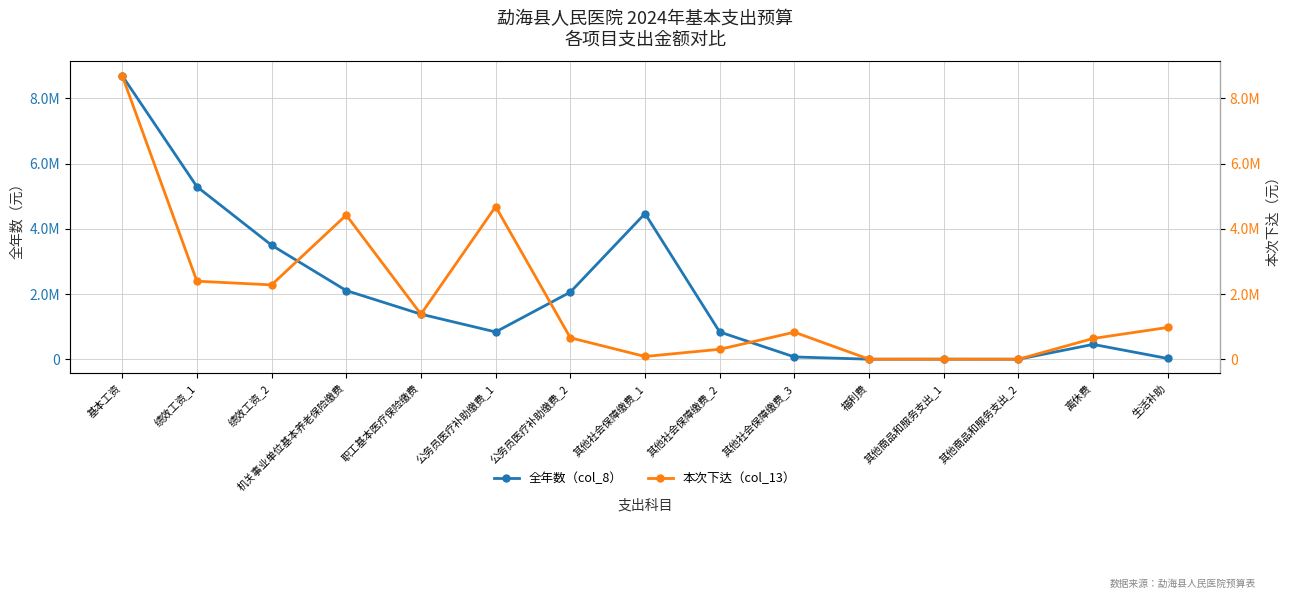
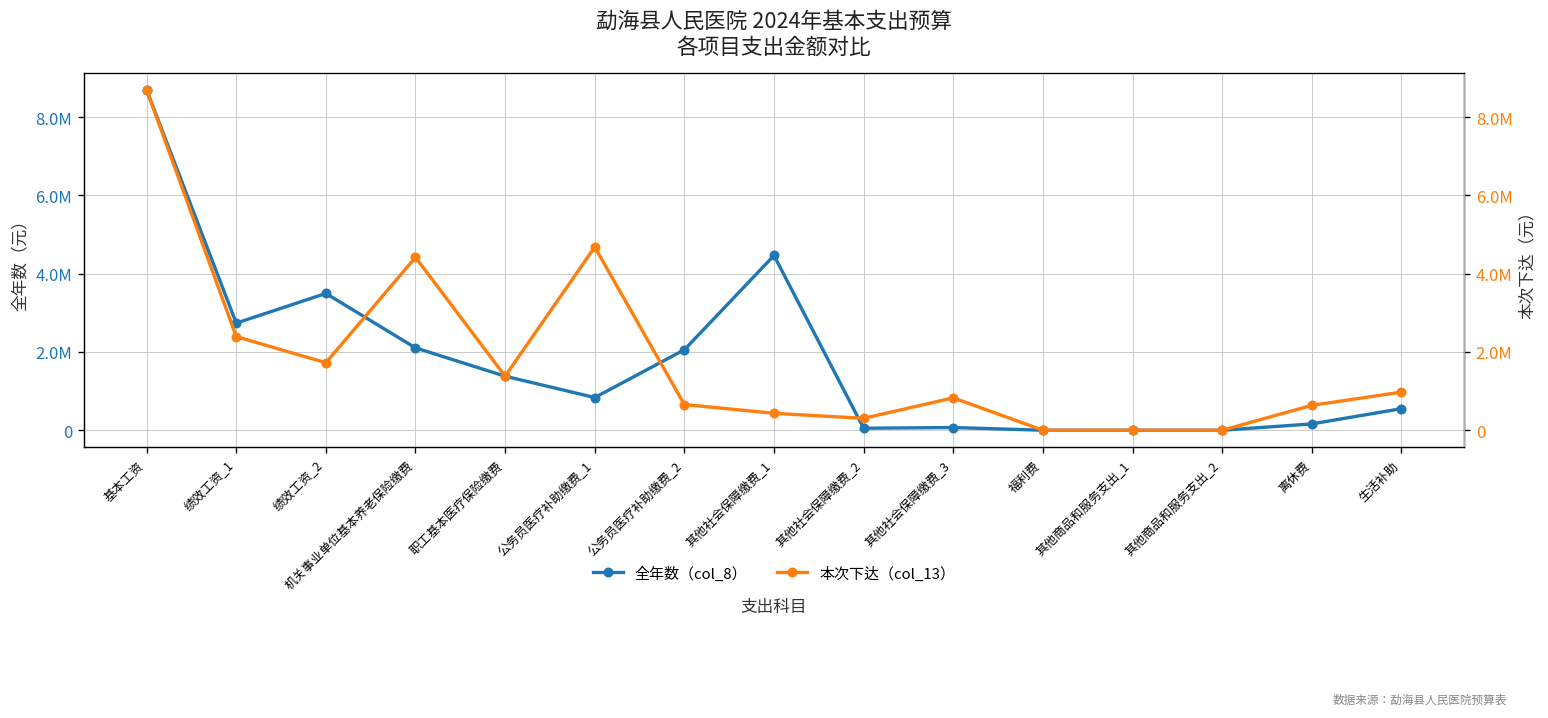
  {
    "全年数（col_8）": {
      "基本工资": 8700000,
-     "绩效工资_1": 5300000,
+     "绩效工资_1": 2700000,
      "绩效工资_2": 3500000,
      "机关事业单位基本养老保险缴费": 2100000,
      "职工基本医疗保险缴费": 1400000,
      "公务员医疗补助缴费_1": 800000,
      "公务员医疗补助缴费_2": 2100000,
      "其他社会保障缴费_1": 4500000,
-     "其他社会保障缴费_2": 800000,
+     "其他社会保障缴费_2": 100000,
      "其他社会保障缴费_3": 100000,
      "福利费": 0,
      "其他商品和服务支出_1": 0,
      "其他商品和服务支出_2": 0,
-     "离休费": 500000,
-     "生活补助": 0
+     "离休费": 200000,
+     "生活补助": 600000
    },
    "本次下达（col_13）": {
      "基本工资": 8700000,
      "绩效工资_1": 2400000,
-     "绩效工资_2": 2300000,
+     "绩效工资_2": 1700000,
      "机关事业单位基本养老保险缴费": 4400000,
      "职工基本医疗保险缴费": 1400000,
      "公务员医疗补助缴费_1": 4700000,
      "公务员医疗补助缴费_2": 700000,
-     "其他社会保障缴费_1": 100000,
+     "其他社会保障缴费_1": 400000,
      "其他社会保障缴费_2": 300000,
      "其他社会保障缴费_3": 800000,
      "福利费": 0,
      "其他商品和服务支出_1": 0,
      "其他商品和服务支出_2": 0,
      "离休费": 600000,
      "生活补助": 1000000
    }
  }
